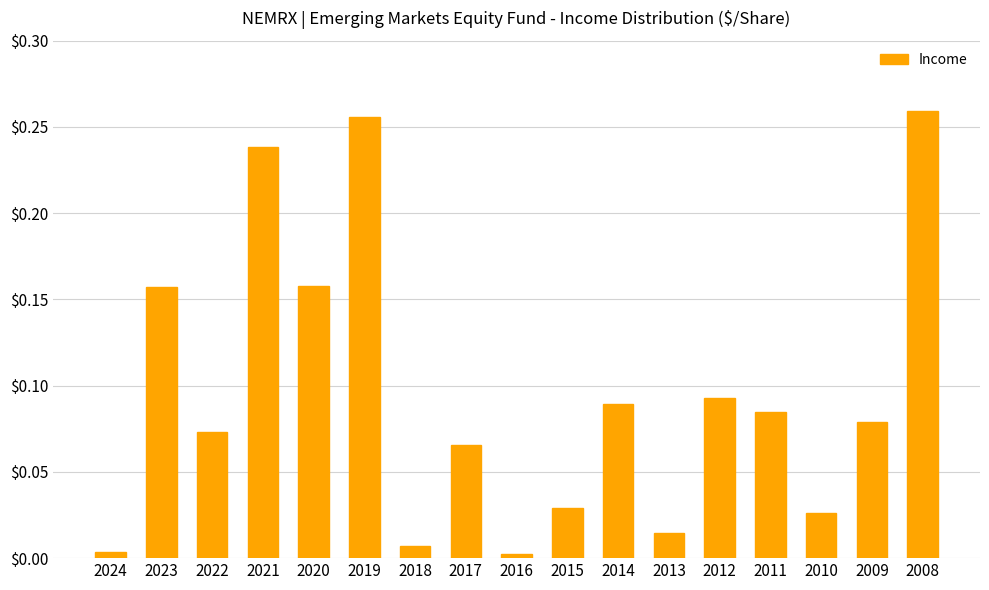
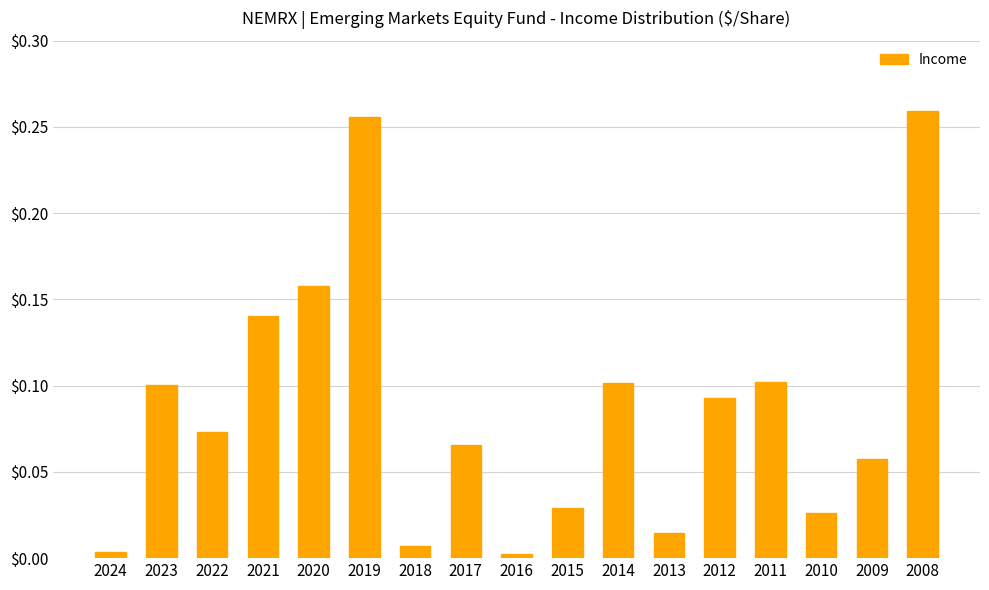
  {
    "2024": "$0.004",
-   "2023": "$0.157",
+   "2023": "$0.100",
    "2022": "$0.073",
-   "2021": "$0.238",
+   "2021": "$0.141",
    "2020": "$0.158",
    "2019": "$0.256",
    "2018": "$0.007",
    "2017": "$0.066",
    "2016": "$0.003",
    "2015": "$0.029",
-   "2014": "$0.090",
+   "2014": "$0.101",
    "2013": "$0.015",
    "2012": "$0.093",
-   "2011": "$0.085",
+   "2011": "$0.102",
    "2010": "$0.026",
-   "2009": "$0.079",
+   "2009": "$0.058",
    "2008": "$0.260"
  }
